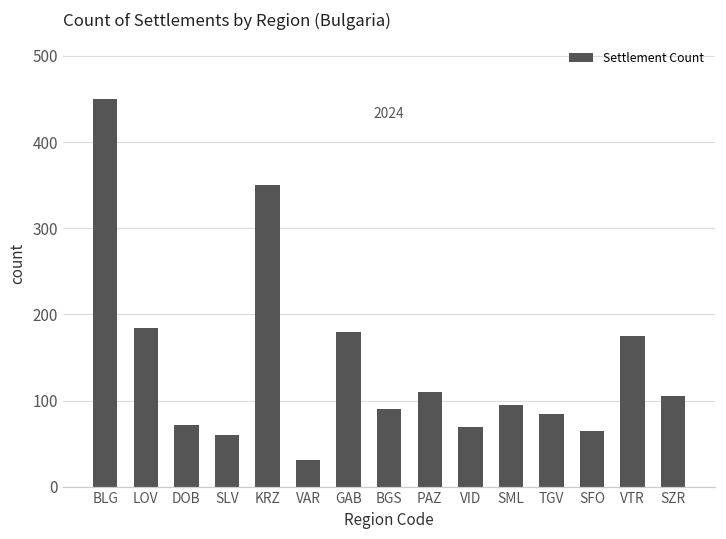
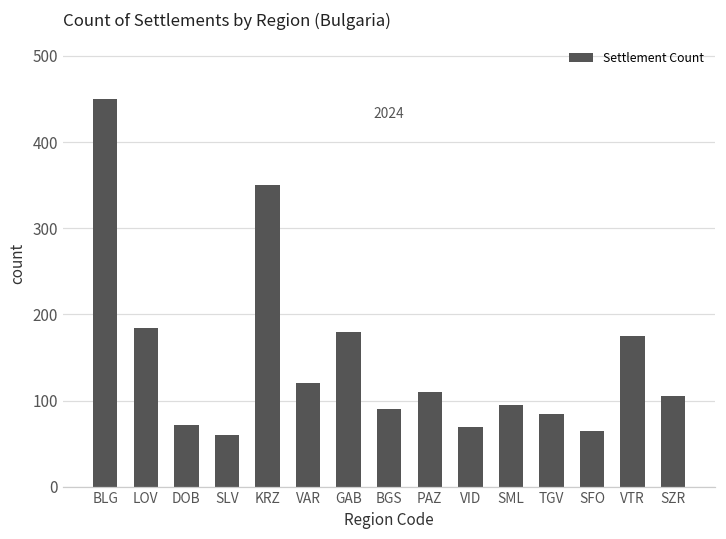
  {
    "BLG": 450,
    "LOV": 180,
    "DOB": 70,
    "SLV": 60,
    "KRZ": 350,
-   "VAR": 30,
+   "VAR": 120,
    "GAB": 180,
    "BGS": 90,
    "PAZ": 110,
    "VID": 70,
    "SML": 100,
    "TGV": 90,
    "SFO": 70,
    "VTR": 180,
    "SZR": 110
  }
